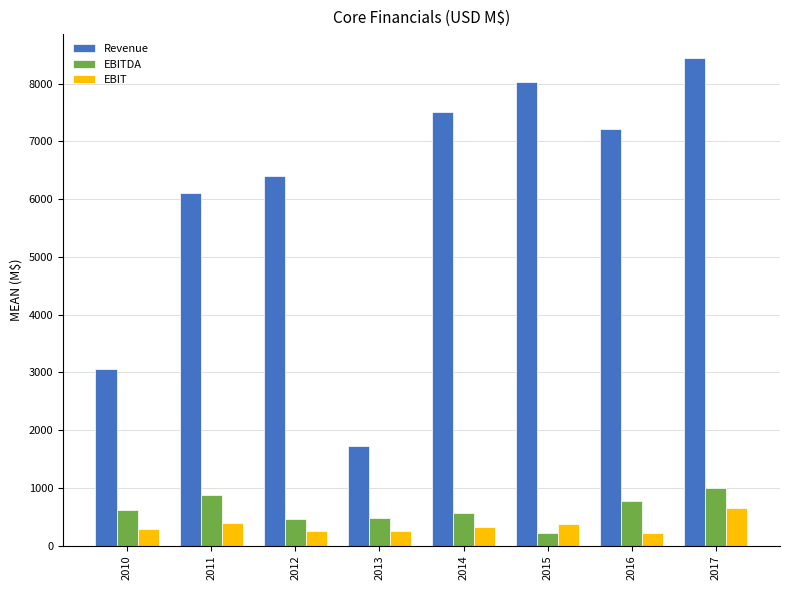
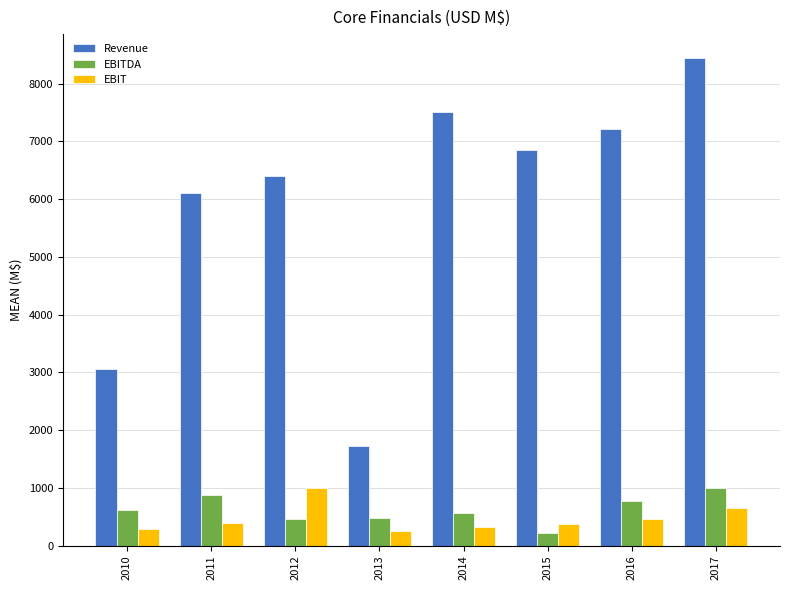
  {
    "Revenue": {
      "2010": 3100,
      "2011": 6100,
      "2012": 6400,
      "2013": 1700,
      "2014": 7500,
-     "2015": 8000,
+     "2015": 6800,
      "2016": 7200,
      "2017": 8400
    },
    "EBITDA": {
      "2010": 600,
      "2011": 900,
      "2012": 500,
      "2013": 500,
      "2014": 600,
      "2015": 200,
      "2016": 800,
      "2017": 1000
    },
    "EBIT": {
      "2010": 300,
      "2011": 400,
-     "2012": 200,
+     "2012": 1000,
      "2013": 300,
      "2014": 300,
      "2015": 400,
-     "2016": 200,
+     "2016": 500,
      "2017": 600
    }
  }
